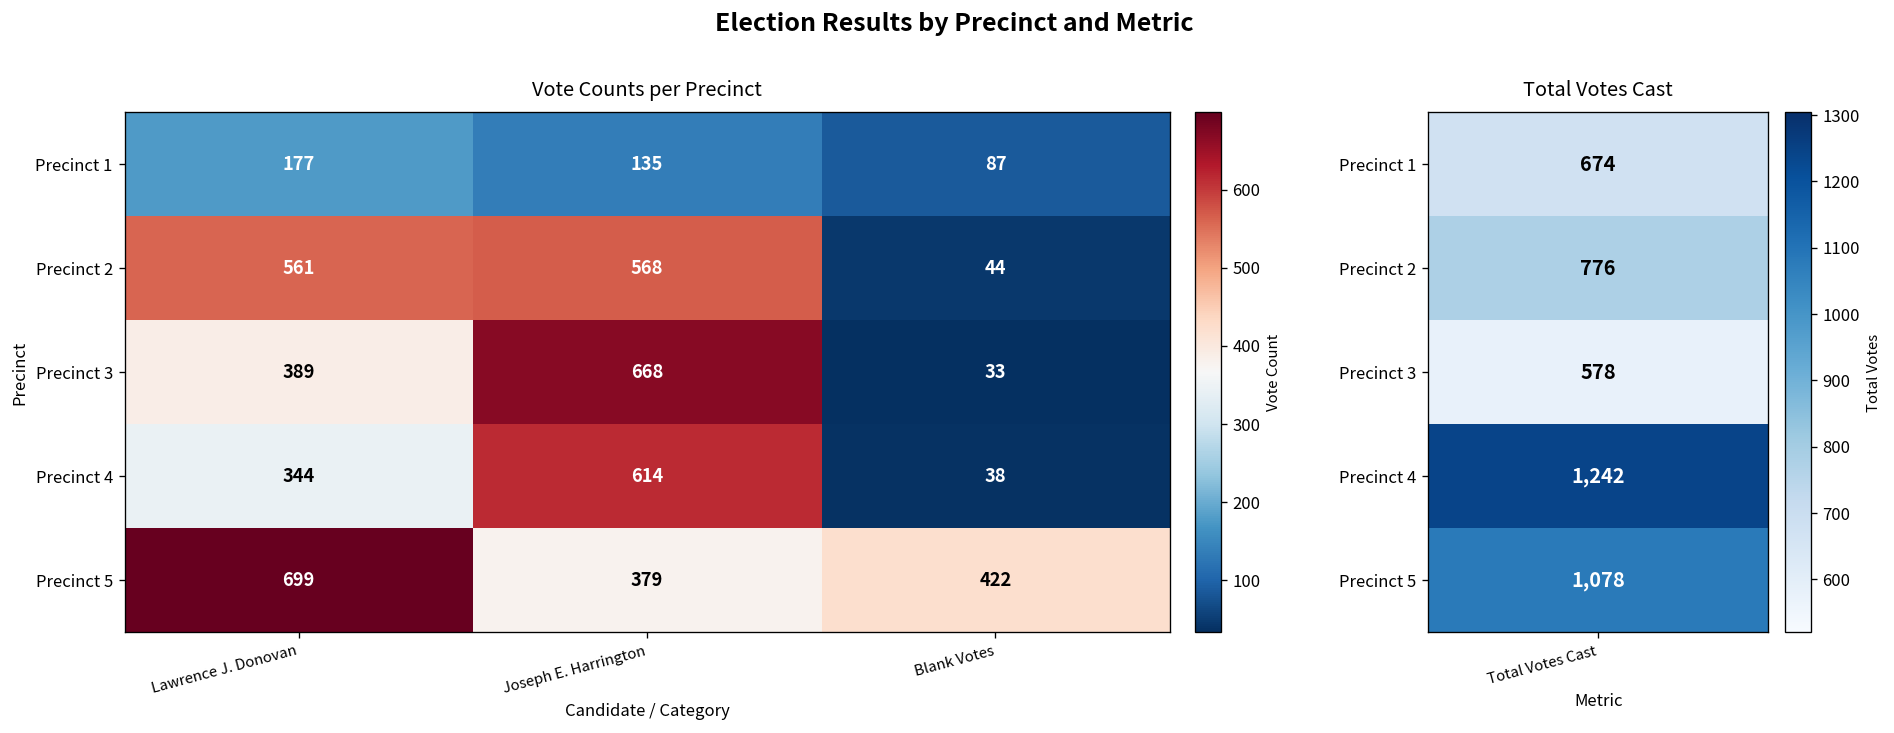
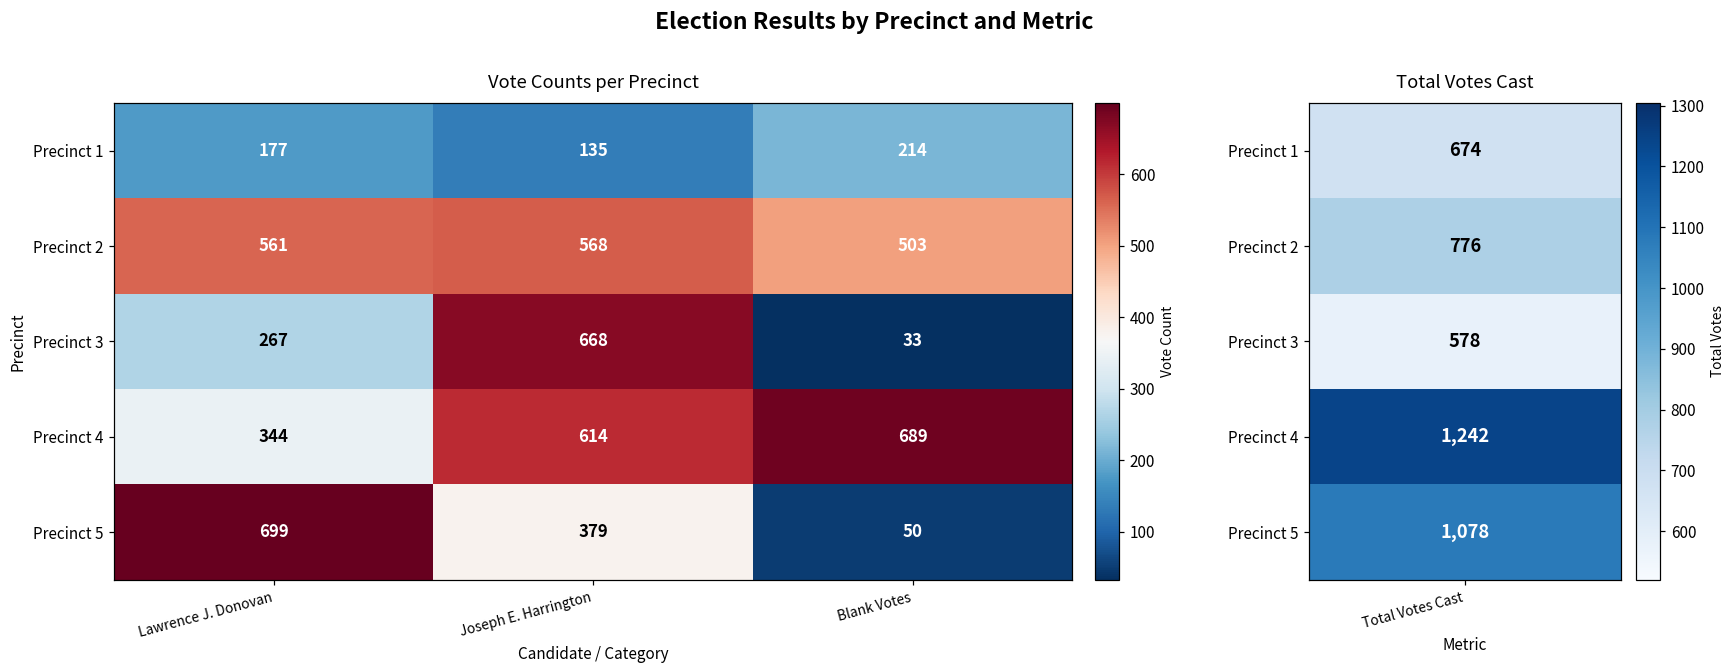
  {
    "Vote Counts per Precinct": {
      "Precinct 1": {
        "Lawrence J. Donovan": "177",
        "Joseph E. Harrington": "135",
-       "Blank Votes": "87"
+       "Blank Votes": "214"
      },
      "Precinct 2": {
        "Lawrence J. Donovan": "561",
        "Joseph E. Harrington": "568",
-       "Blank Votes": "44"
+       "Blank Votes": "503"
      },
      "Precinct 3": {
-       "Lawrence J. Donovan": "389",
+       "Lawrence J. Donovan": "267",
        "Joseph E. Harrington": "668",
        "Blank Votes": "33"
      },
      "Precinct 4": {
        "Lawrence J. Donovan": "344",
        "Joseph E. Harrington": "614",
-       "Blank Votes": "38"
+       "Blank Votes": "689"
      },
      "Precinct 5": {
        "Lawrence J. Donovan": "699",
        "Joseph E. Harrington": "379",
-       "Blank Votes": "422"
+       "Blank Votes": "50"
      }
    },
    "Total Votes Cast": {
      "Precinct 1": {
        "Total Votes Cast": "674"
      },
      "Precinct 2": {
        "Total Votes Cast": "776"
      },
      "Precinct 3": {
        "Total Votes Cast": "578"
      },
      "Precinct 4": {
        "Total Votes Cast": "1,242"
      },
      "Precinct 5": {
        "Total Votes Cast": "1,078"
      }
    }
  }
